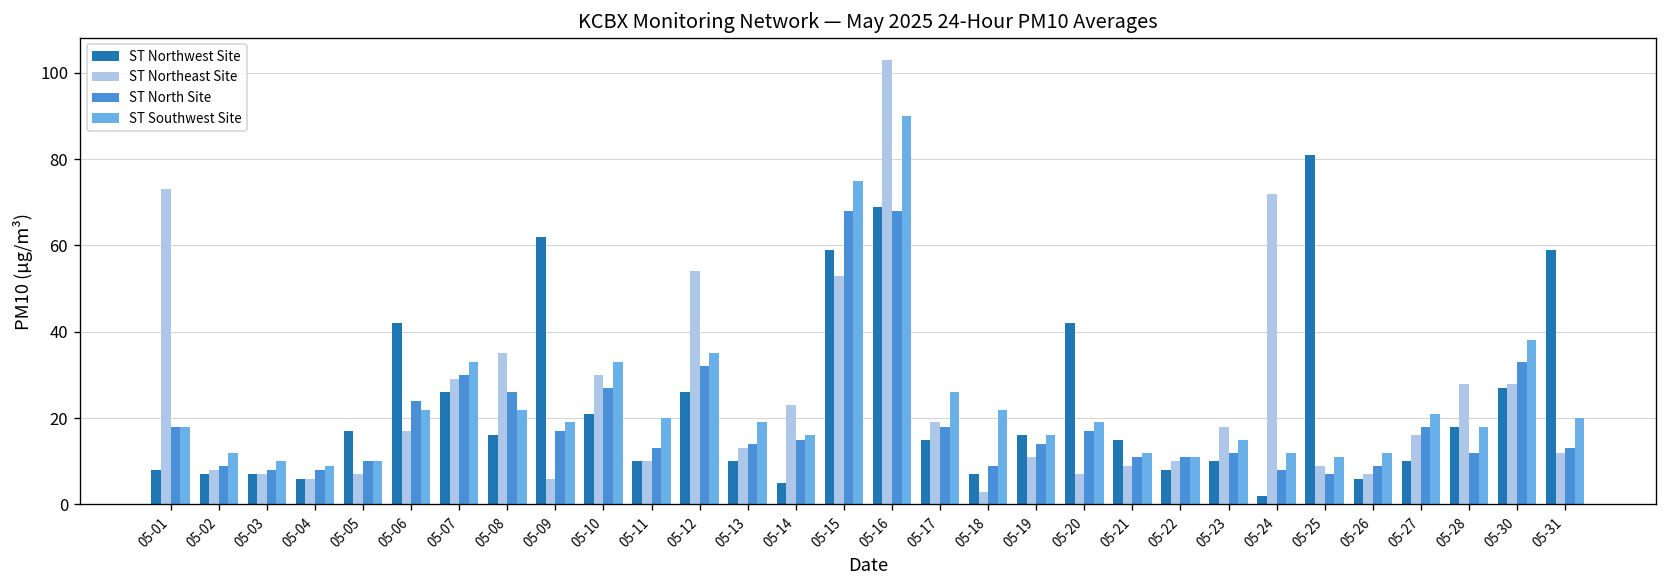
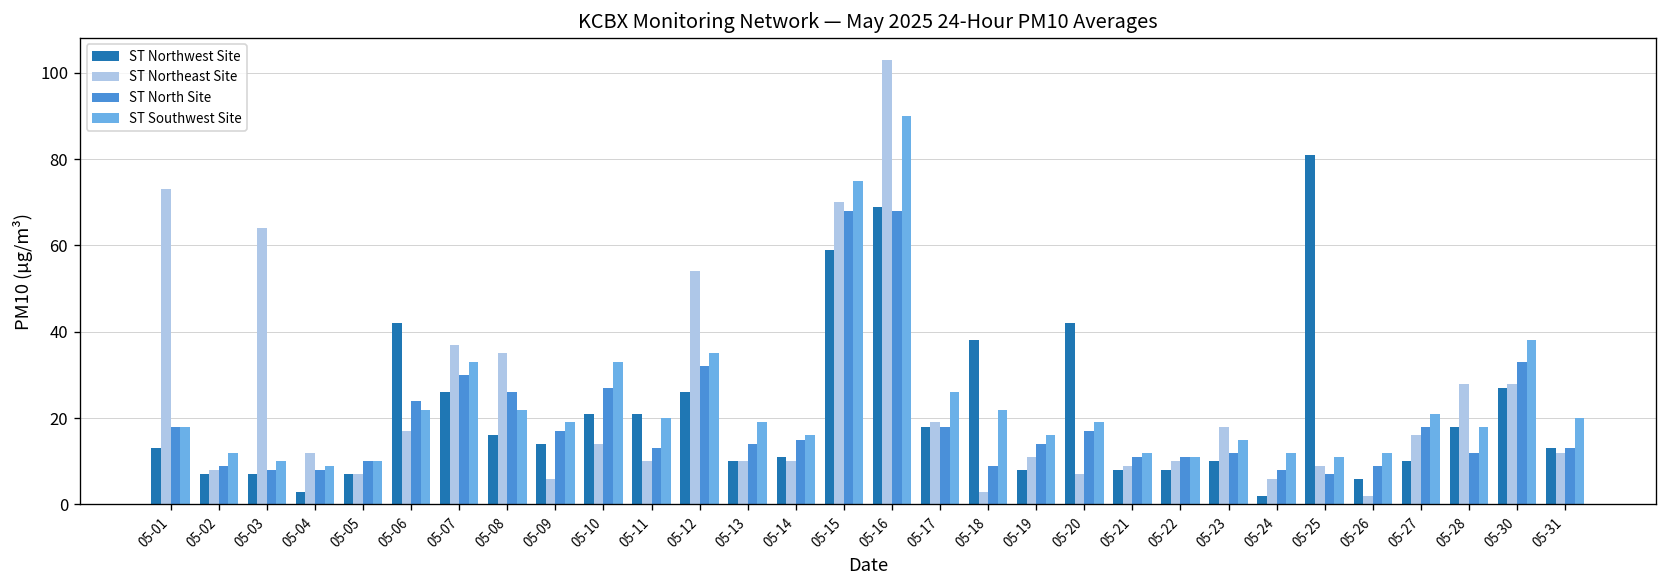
  {
    "ST Northwest Site": {
-     "05-01": 8,
+     "05-01": 13,
      "05-02": 7,
      "05-03": 7,
-     "05-04": 6,
-     "05-05": 17,
+     "05-04": 3,
+     "05-05": 7,
      "05-06": 42,
      "05-07": 26,
      "05-08": 16,
-     "05-09": 62,
+     "05-09": 14,
      "05-10": 21,
-     "05-11": 10,
+     "05-11": 21,
      "05-12": 26,
      "05-13": 10,
-     "05-14": 5,
+     "05-14": 11,
      "05-15": 59,
      "05-16": 69,
-     "05-17": 15,
-     "05-18": 7,
-     "05-19": 16,
+     "05-17": 18,
+     "05-18": 38,
+     "05-19": 8,
      "05-20": 42,
-     "05-21": 15,
+     "05-21": 8,
      "05-22": 8,
      "05-23": 10,
      "05-24": 2,
      "05-25": 81,
      "05-26": 6,
      "05-27": 10,
      "05-28": 18,
      "05-30": 27,
-     "05-31": 59
+     "05-31": 13
    },
    "ST Northeast Site": {
      "05-01": 73,
      "05-02": 8,
-     "05-03": 7,
-     "05-04": 6,
+     "05-03": 64,
+     "05-04": 12,
      "05-05": 7,
      "05-06": 17,
-     "05-07": 29,
+     "05-07": 37,
      "05-08": 35,
      "05-09": 6,
-     "05-10": 30,
+     "05-10": 14,
      "05-11": 10,
      "05-12": 54,
-     "05-13": 13,
-     "05-14": 23,
-     "05-15": 53,
+     "05-13": 10,
+     "05-14": 10,
+     "05-15": 70,
      "05-16": 103,
      "05-17": 19,
      "05-18": 3,
      "05-19": 11,
      "05-20": 7,
      "05-21": 9,
      "05-22": 10,
      "05-23": 18,
-     "05-24": 72,
+     "05-24": 6,
      "05-25": 9,
-     "05-26": 7,
+     "05-26": 2,
      "05-27": 16,
      "05-28": 28,
      "05-30": 28,
      "05-31": 12
    }
  }
